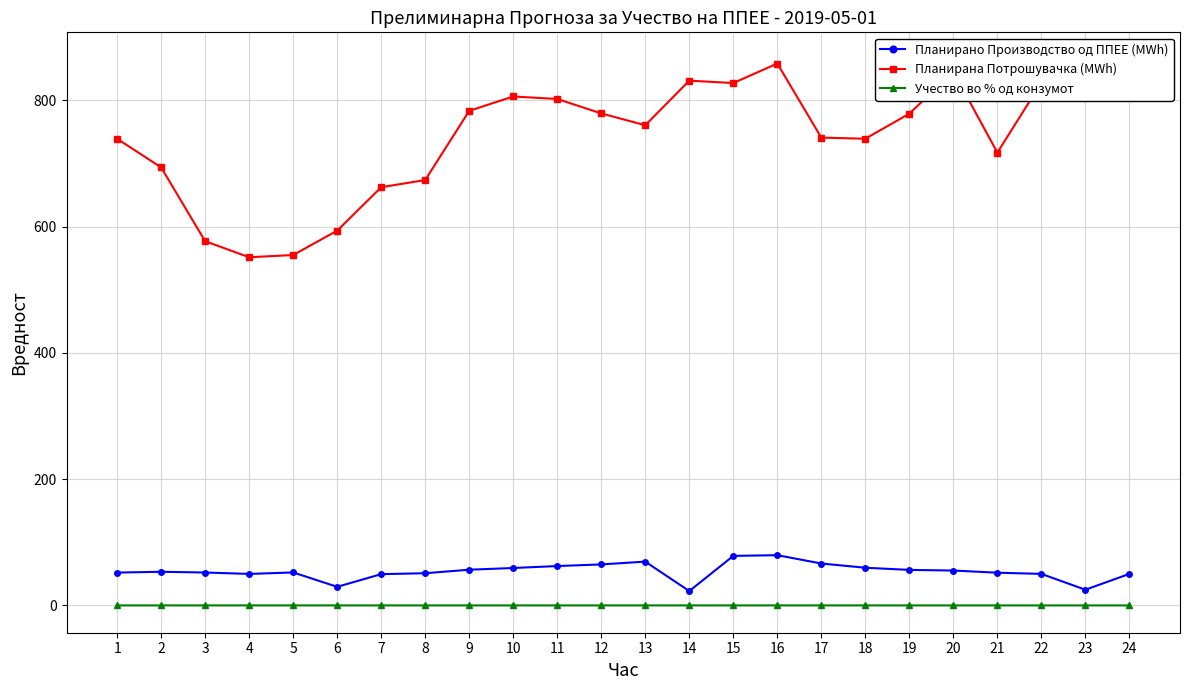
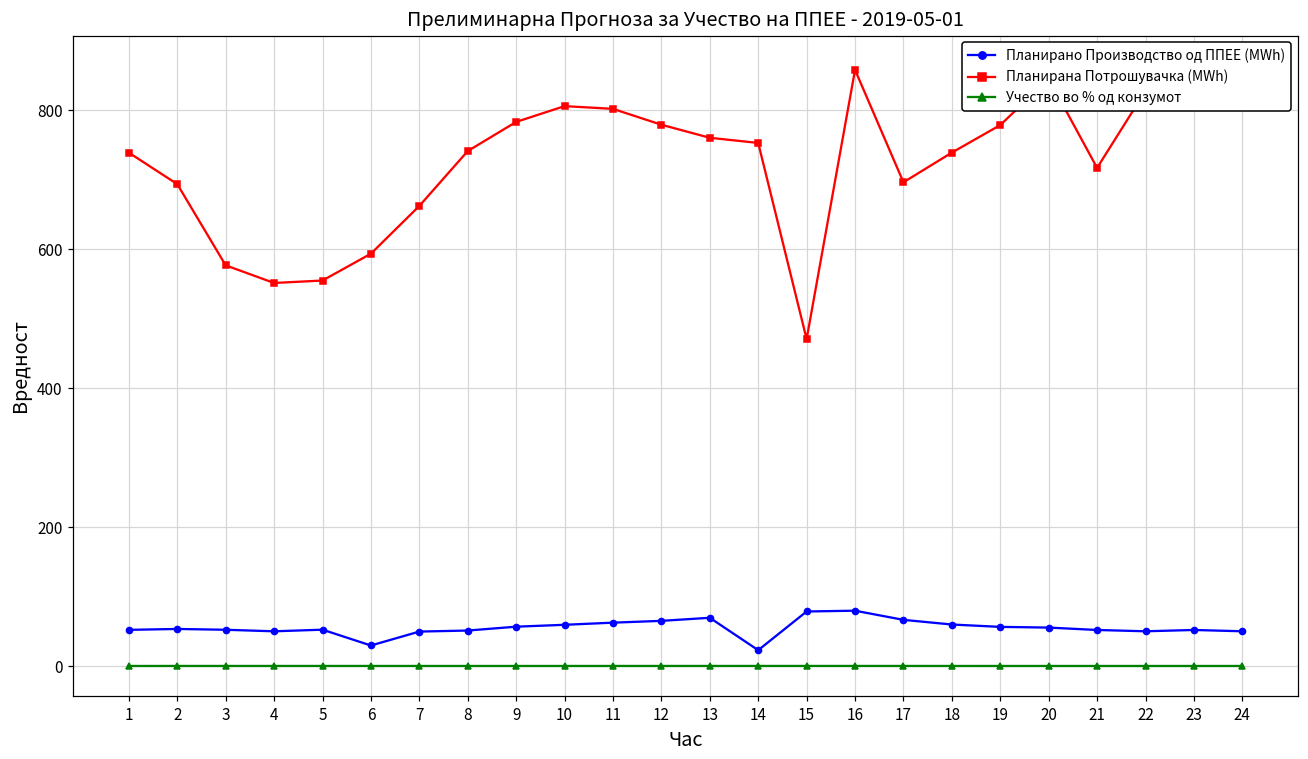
  {
    "Планирано Производство од ППЕЕ (MWh)": {
      "1": 50,
      "2": 50,
      "3": 50,
      "4": 50,
      "5": 50,
      "6": 30,
      "7": 50,
      "8": 50,
      "9": 60,
      "10": 60,
      "11": 60,
      "12": 70,
      "13": 70,
      "14": 20,
      "15": 80,
      "16": 80,
      "17": 70,
      "18": 60,
      "19": 60,
      "20": 60,
      "21": 50,
      "22": 50,
-     "23": 20,
+     "23": 50,
      "24": 50
    },
    "Планирана Потрошувачка (MWh)": {
      "1": 740,
      "2": 690,
      "3": 580,
      "4": 550,
      "5": 560,
      "6": 590,
      "7": 660,
-     "8": 670,
+     "8": 740,
      "9": 780,
      "10": 810,
      "11": 800,
      "12": 780,
      "13": 760,
-     "14": 830,
-     "15": 830,
+     "14": 750,
+     "15": 470,
      "16": 860,
-     "17": 740,
+     "17": 700,
      "18": 740,
      "19": 780,
      "21": 720
    },
    "Учество во % од конзумот": {
      "1": 0,
      "2": 0,
      "3": 0,
      "4": 0,
      "5": 0,
      "6": 0,
      "7": 0,
      "8": 0,
      "9": 0,
      "10": 0,
      "11": 0,
      "12": 0,
      "13": 0,
      "14": 0,
      "15": 0,
      "16": 0,
      "17": 0,
      "18": 0,
      "19": 0,
      "20": 0,
      "21": 0,
      "22": 0,
      "23": 0,
      "24": 0
    }
  }
